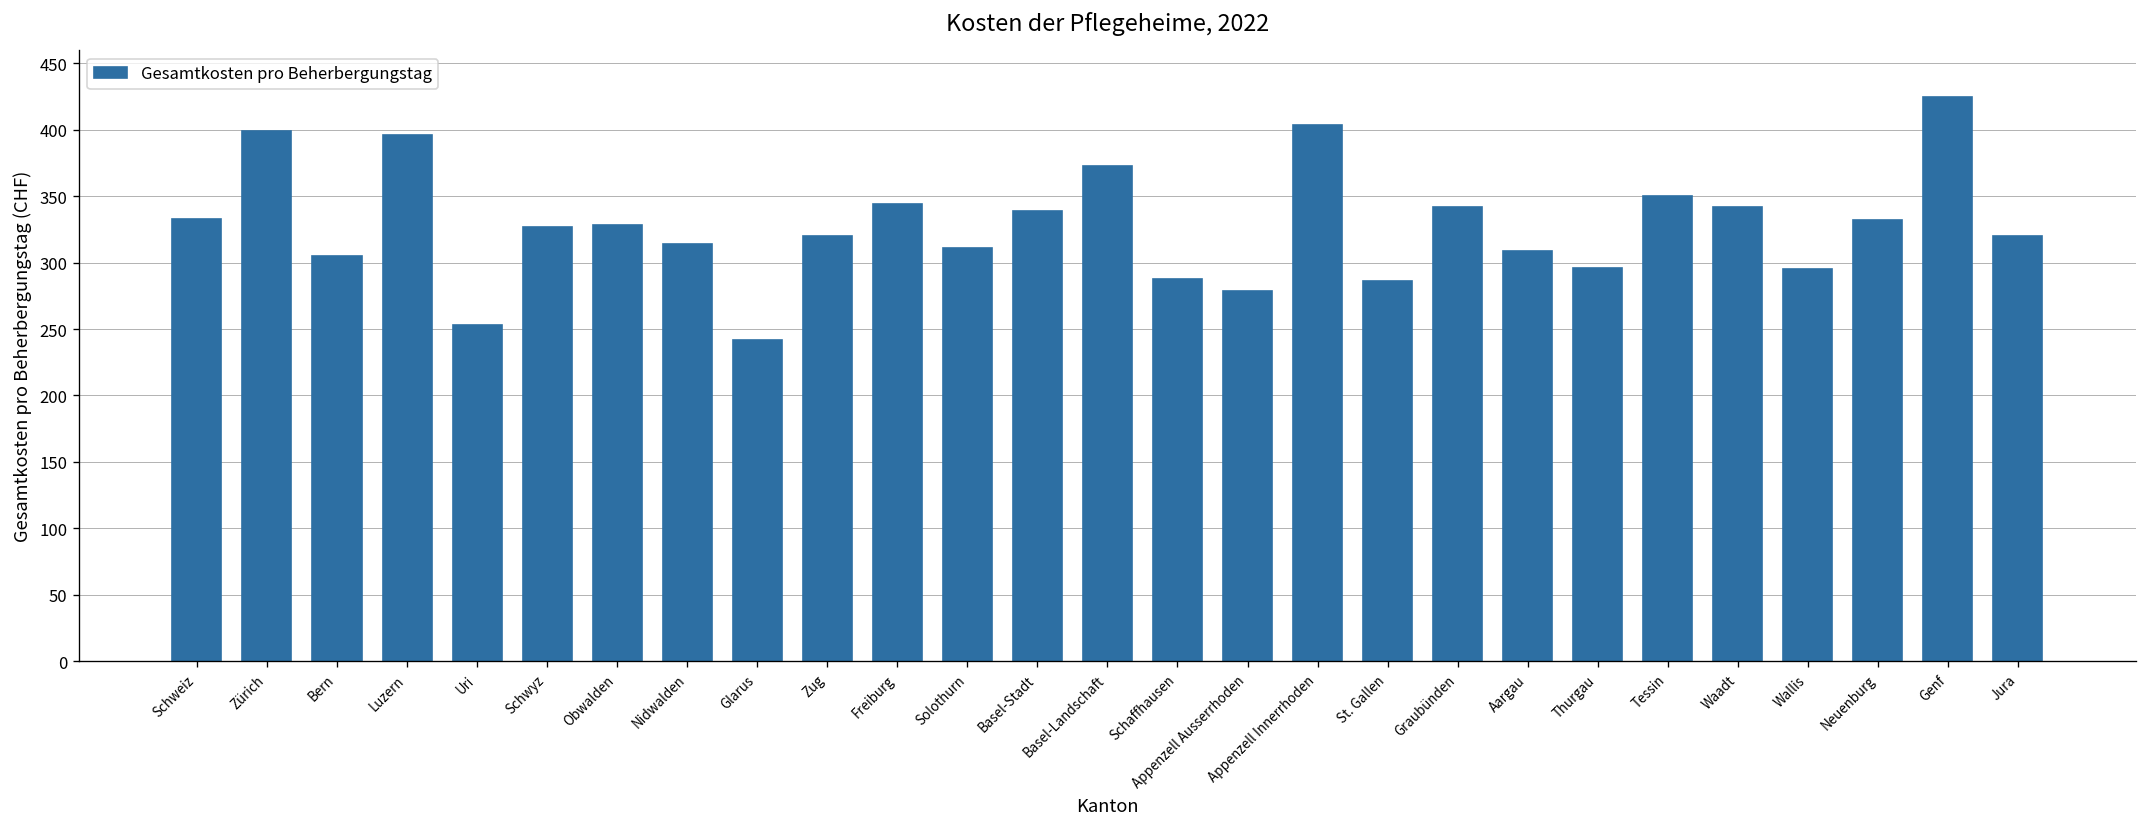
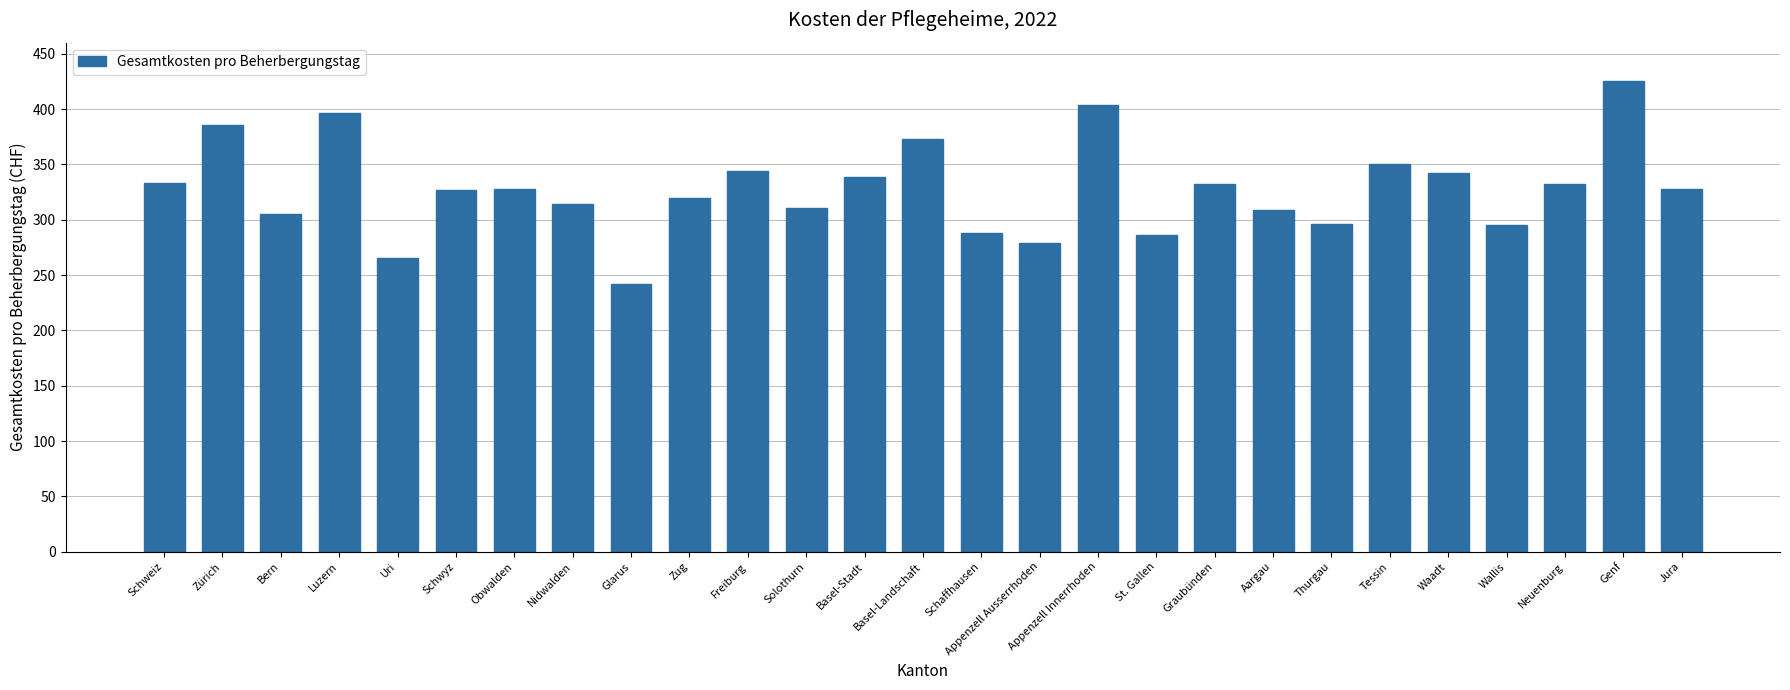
  {
    "Schweiz": 333,
-   "Zürich": 399,
+   "Zürich": 386,
    "Bern": 305,
    "Luzern": 396,
-   "Uri": 253,
+   "Uri": 265,
    "Schwyz": 327,
    "Obwalden": 328,
    "Nidwalden": 314,
    "Glarus": 242,
    "Zug": 320,
    "Freiburg": 344,
    "Solothurn": 311,
    "Basel-Stadt": 339,
    "Basel-Landschaft": 373,
    "Schaffhausen": 288,
    "Appenzell Ausserrhoden": 279,
    "Appenzell Innerrhoden": 404,
    "St. Gallen": 286,
-   "Graubünden": 342,
+   "Graubünden": 332,
    "Aargau": 309,
    "Thurgau": 296,
    "Tessin": 350,
    "Waadt": 342,
    "Wallis": 295,
    "Neuenburg": 332,
    "Genf": 425,
-   "Jura": 320
+   "Jura": 328
  }
